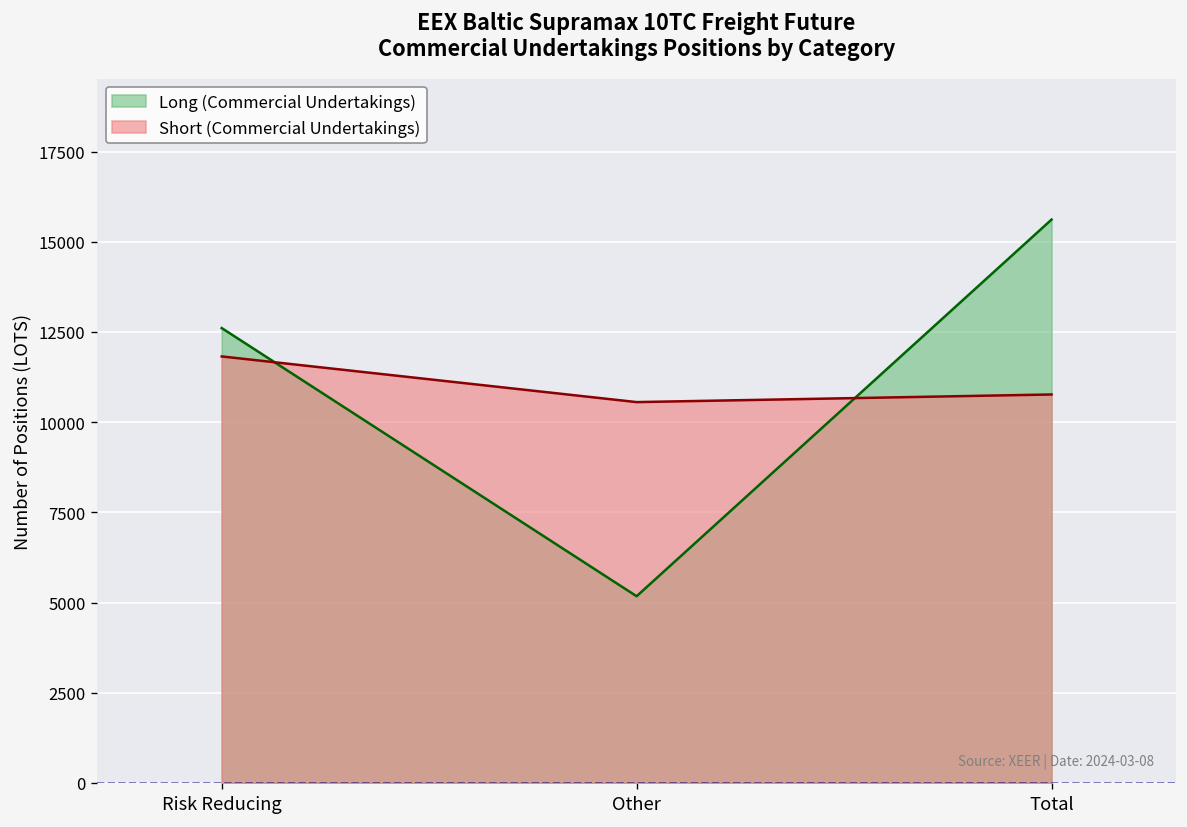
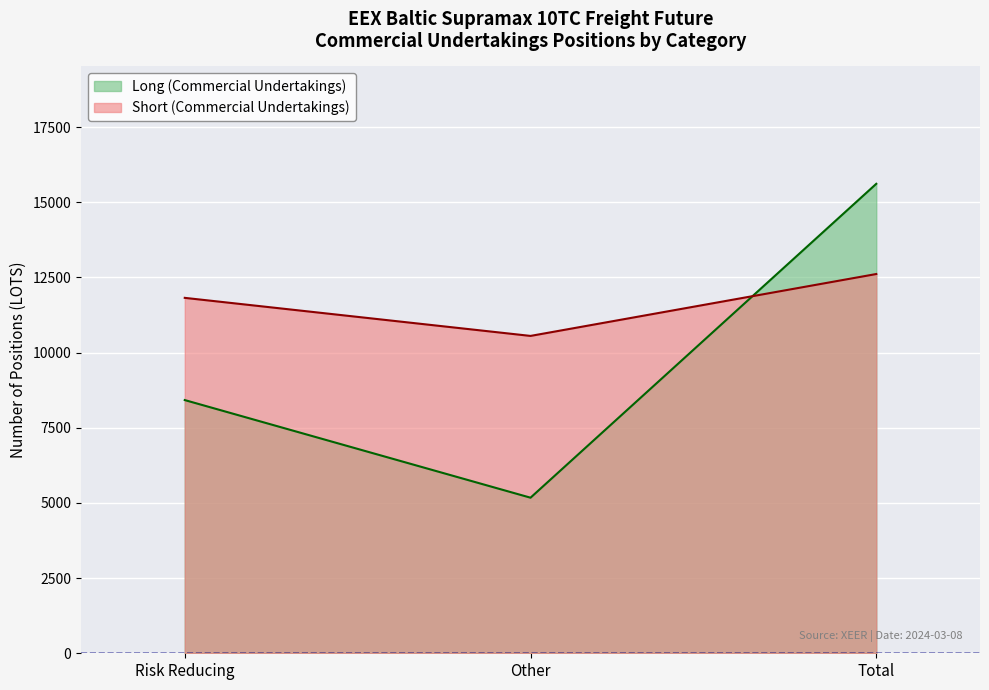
  {
    "Long (Commercial Undertakings)": {
-     "Risk Reducing": 12600,
+     "Risk Reducing": 8400,
      "Other": 5200,
      "Total": 15600
    },
    "Short (Commercial Undertakings)": {
      "Risk Reducing": 11800,
      "Other": 10600,
-     "Total": 10800
+     "Total": 12600
    }
  }
